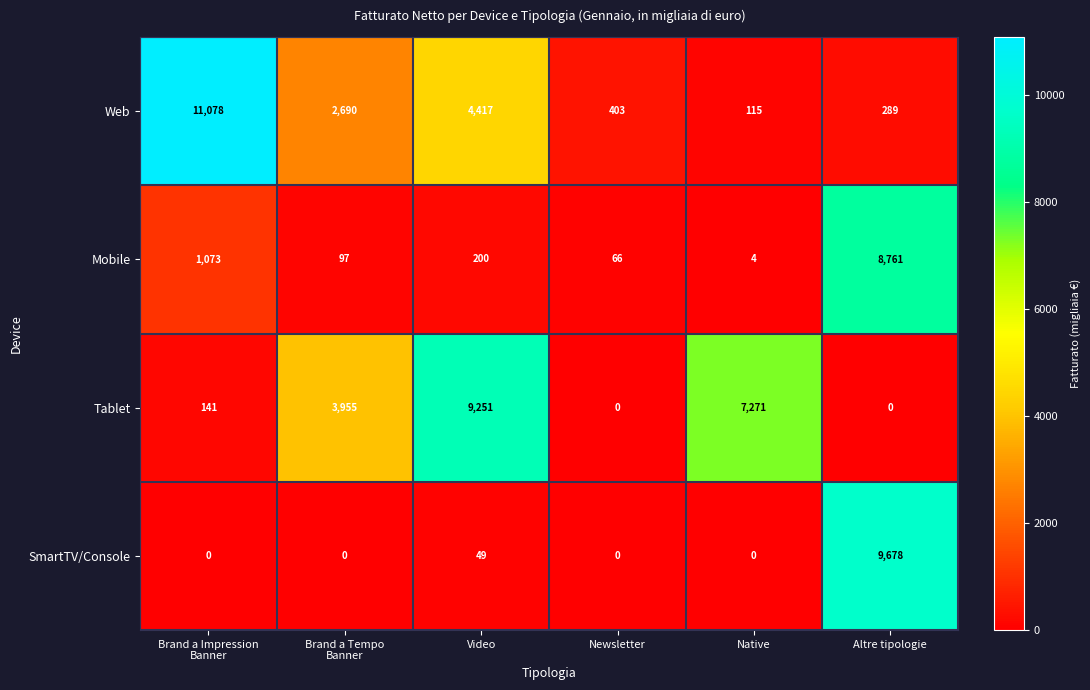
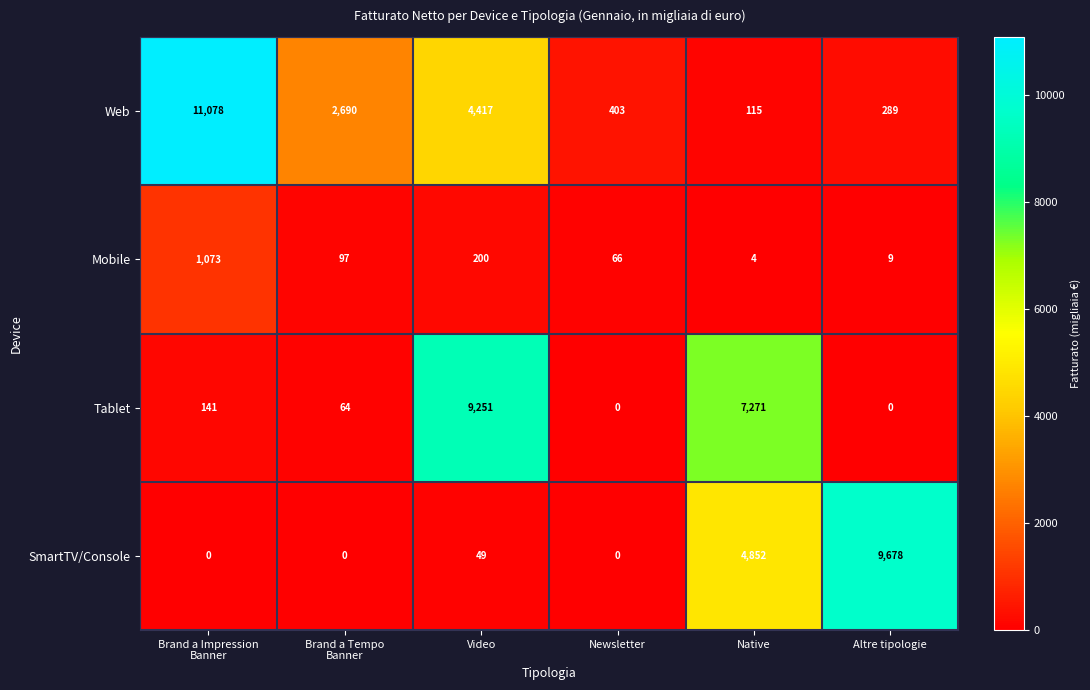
  {
    "Web": {
      "Brand a Impression Banner": "11,078",
      "Brand a Tempo Banner": "2,690",
      "Video": "4,417",
      "Newsletter": "403",
      "Native": "115",
      "Altre tipologie": "289"
    },
    "Mobile": {
      "Brand a Impression Banner": "1,073",
      "Brand a Tempo Banner": "97",
      "Video": "200",
      "Newsletter": "66",
      "Native": "4",
-     "Altre tipologie": "8,761"
+     "Altre tipologie": "9"
    },
    "Tablet": {
      "Brand a Impression Banner": "141",
-     "Brand a Tempo Banner": "3,955",
+     "Brand a Tempo Banner": "64",
      "Video": "9,251",
      "Newsletter": "0",
      "Native": "7,271",
      "Altre tipologie": "0"
    },
    "SmartTV/Console": {
      "Brand a Impression Banner": "0",
      "Brand a Tempo Banner": "0",
      "Video": "49",
      "Newsletter": "0",
-     "Native": "0",
+     "Native": "4,852",
      "Altre tipologie": "9,678"
    }
  }
